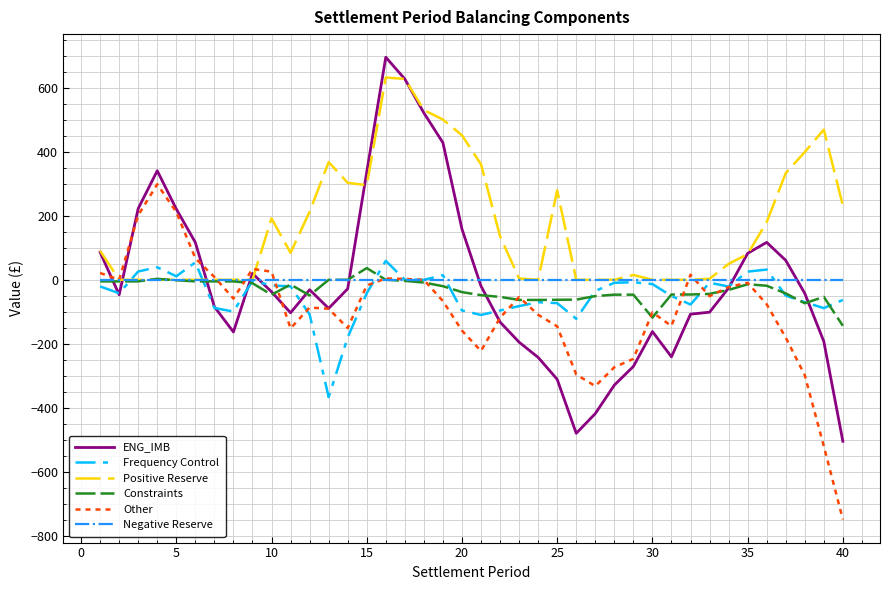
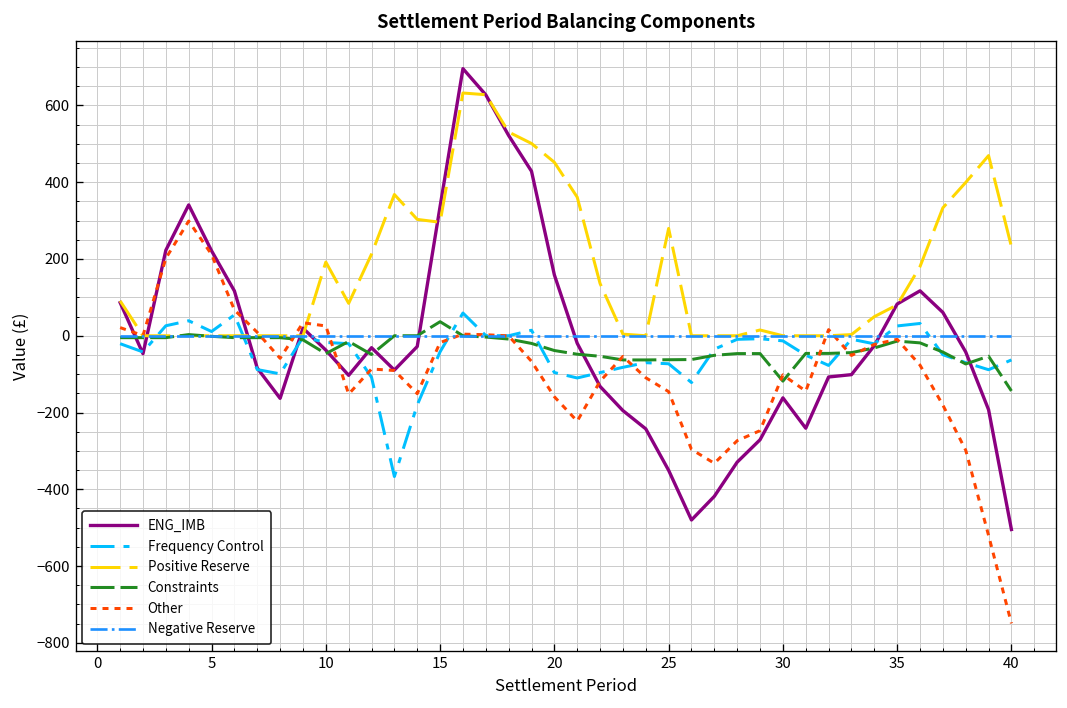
  {
    "ENG_IMB": {
      "5": 220,
      "10": -40,
      "15": 340,
      "20": 160,
-     "25": -310,
+     "25": -350,
      "30": -160,
      "40": -500
    },
    "Positive Reserve": {
      "10": 190,
      "15": 300,
      "20": 450,
      "25": 280,
      "40": 230
    },
    "Constraints": {
      "10": -50,
      "15": 40,
      "20": -40,
      "25": -60,
      "30": -120,
      "40": -140
    },
    "Other": {
      "5": 210,
      "10": 30,
      "15": -20,
      "20": -160,
      "25": -150,
      "30": -100,
      "40": -750
    }
  }
